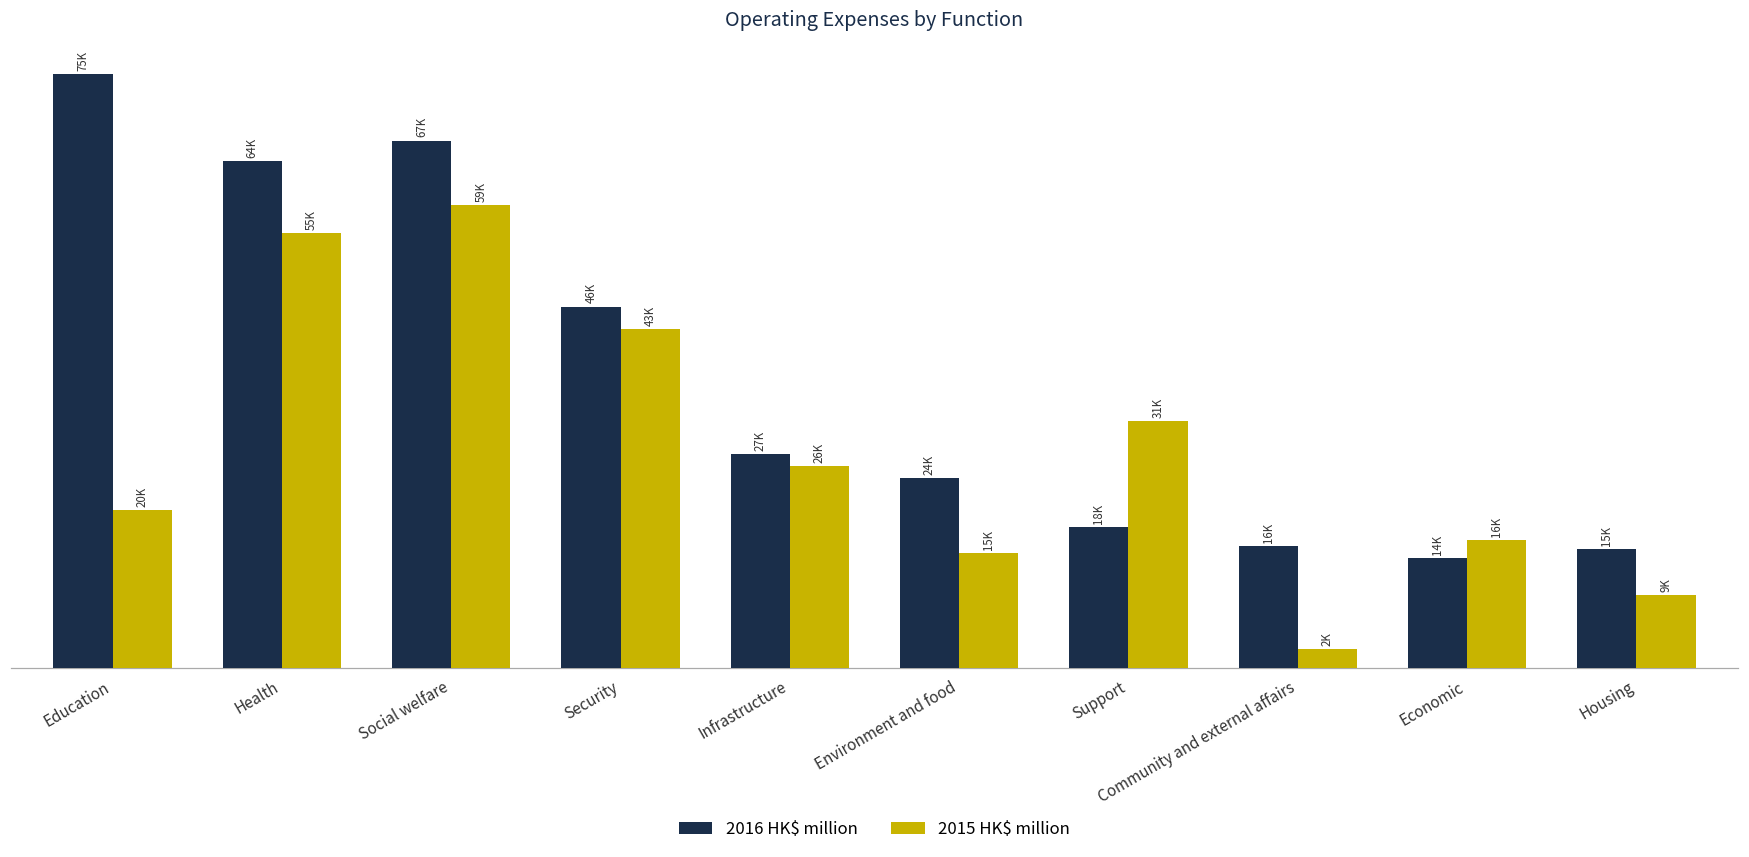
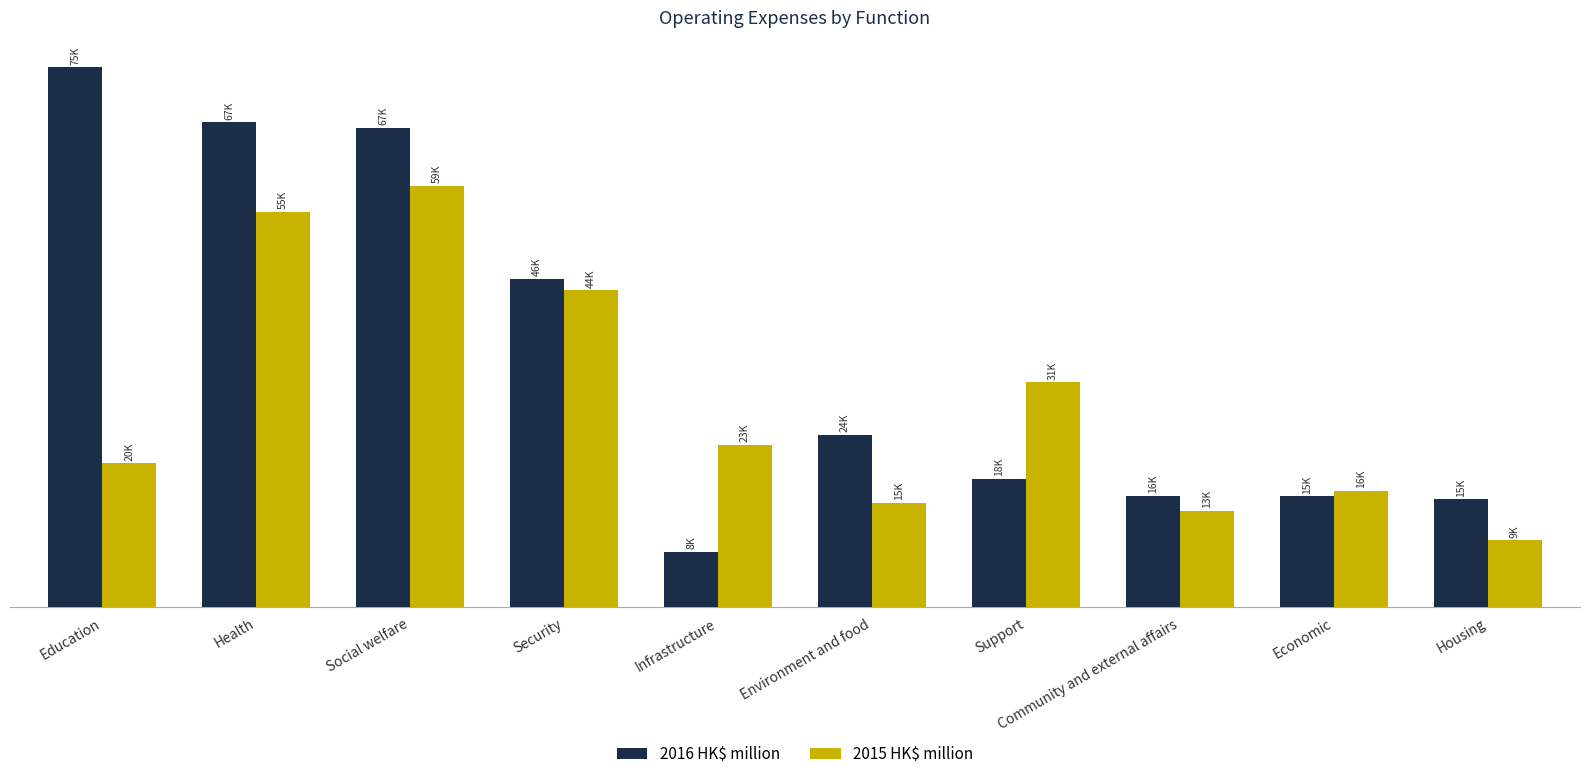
  {
    "2016 HK$ million": {
      "Education": "75K",
-     "Health": "64K",
+     "Health": "67K",
      "Social welfare": "67K",
      "Security": "46K",
-     "Infrastructure": "27K",
+     "Infrastructure": "8K",
      "Environment and food": "24K",
      "Support": "18K",
      "Community and external affairs": "16K",
-     "Economic": "14K",
+     "Economic": "15K",
      "Housing": "15K"
    },
    "2015 HK$ million": {
      "Education": "20K",
      "Health": "55K",
      "Social welfare": "59K",
-     "Security": "43K",
-     "Infrastructure": "26K",
+     "Security": "44K",
+     "Infrastructure": "23K",
      "Environment and food": "15K",
      "Support": "31K",
-     "Community and external affairs": "2K",
+     "Community and external affairs": "13K",
      "Economic": "16K",
      "Housing": "9K"
    }
  }
